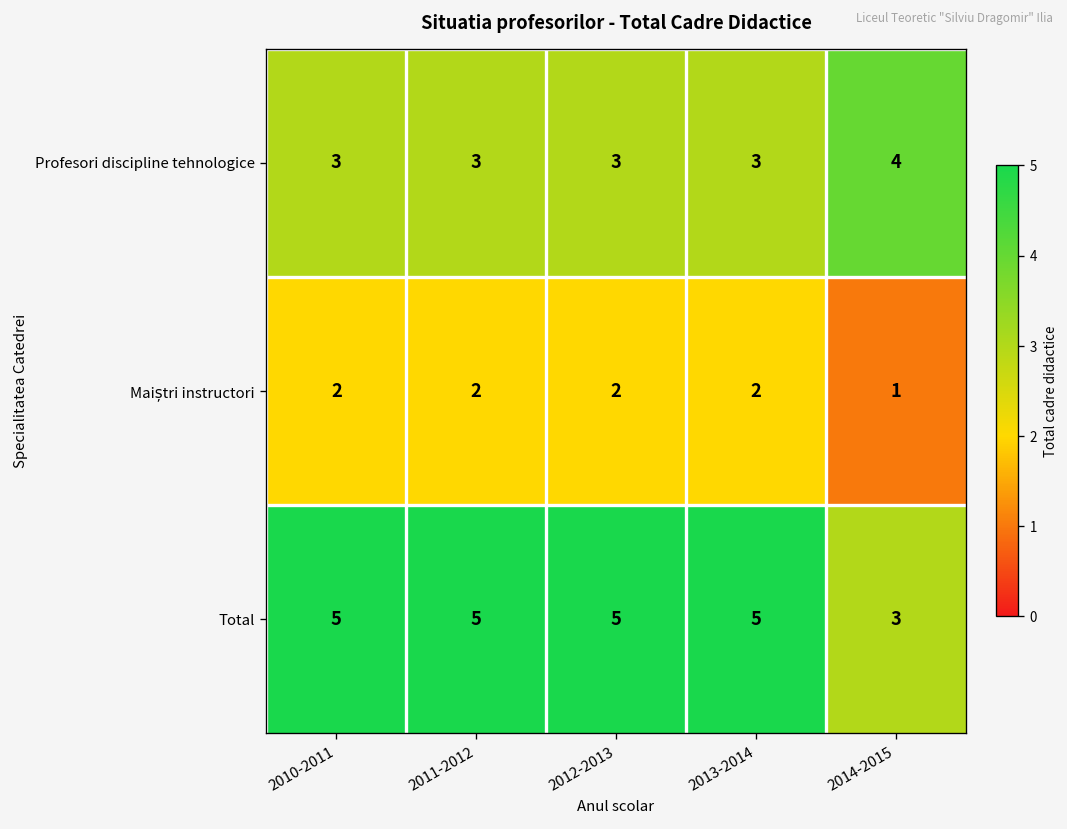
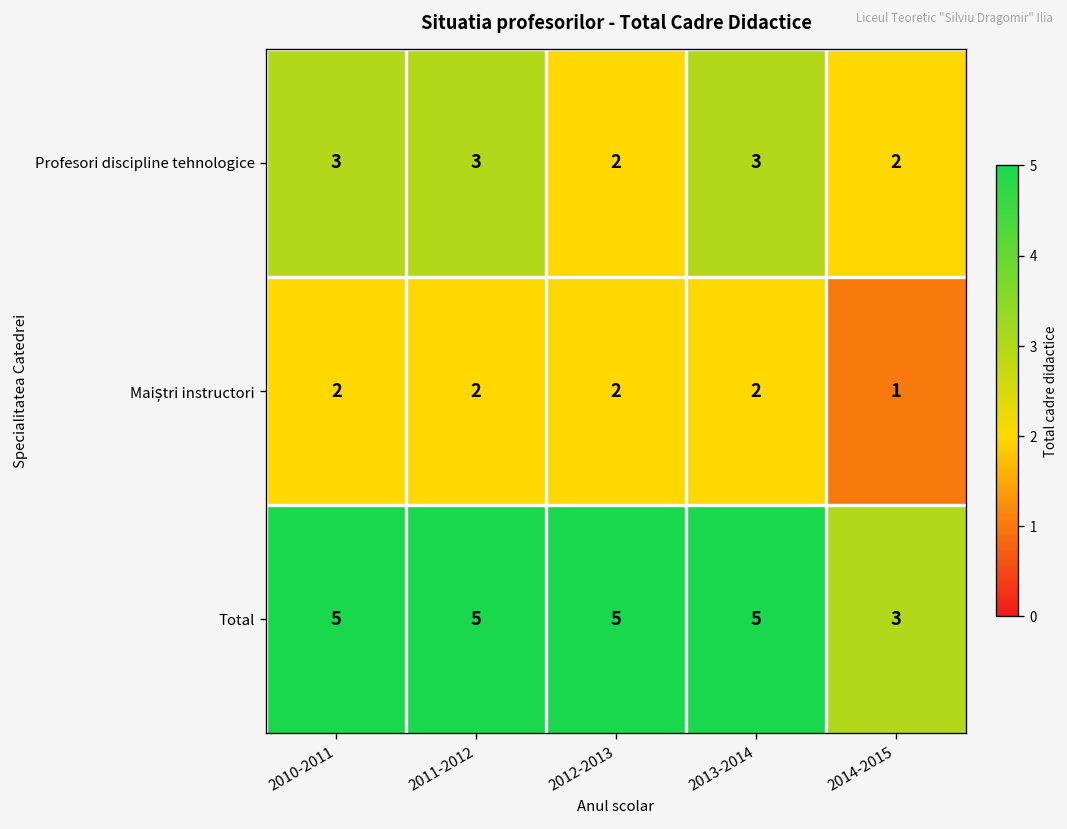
  {
    "Profesori discipline tehnologice": {
      "2010-2011": 3,
      "2011-2012": 3,
-     "2012-2013": 3,
+     "2012-2013": 2,
      "2013-2014": 3,
-     "2014-2015": 4
+     "2014-2015": 2
    },
    "Maiștri instructori": {
      "2010-2011": 2,
      "2011-2012": 2,
      "2012-2013": 2,
      "2013-2014": 2,
      "2014-2015": 1
    },
    "Total": {
      "2010-2011": 5,
      "2011-2012": 5,
      "2012-2013": 5,
      "2013-2014": 5,
      "2014-2015": 3
    }
  }
